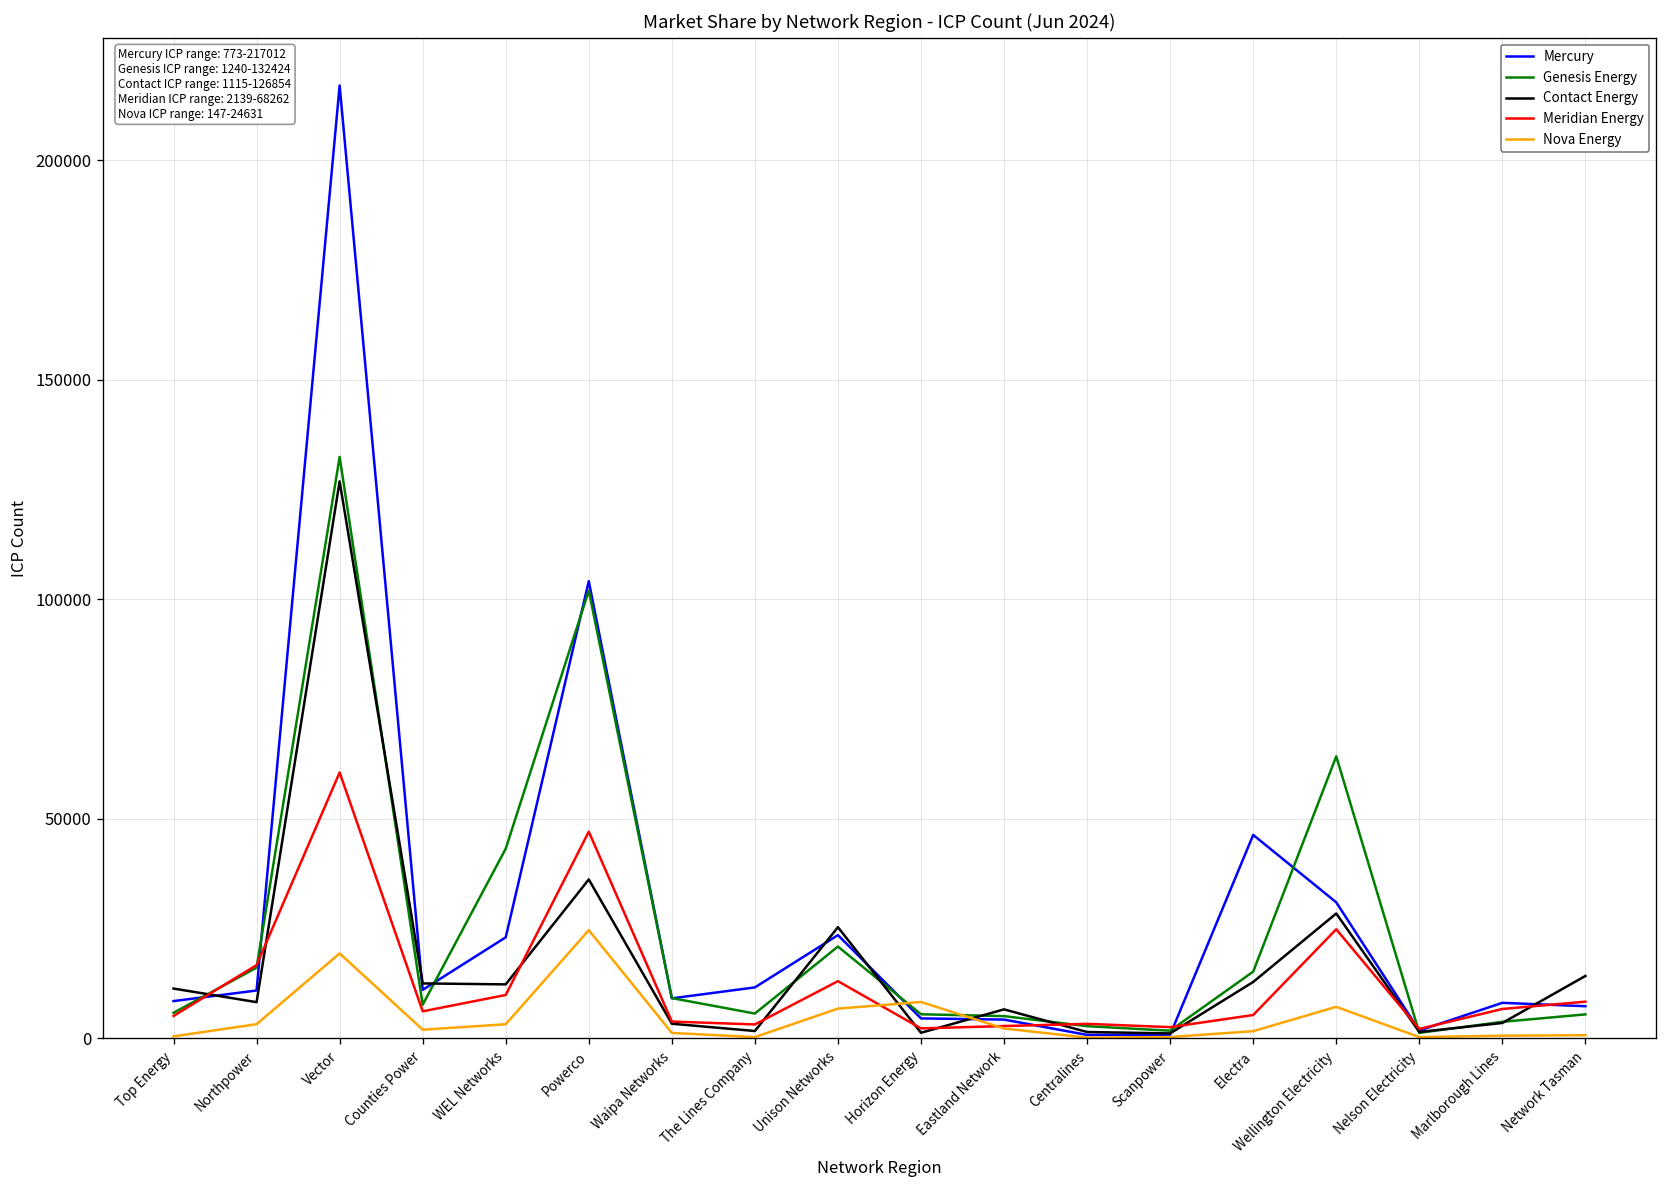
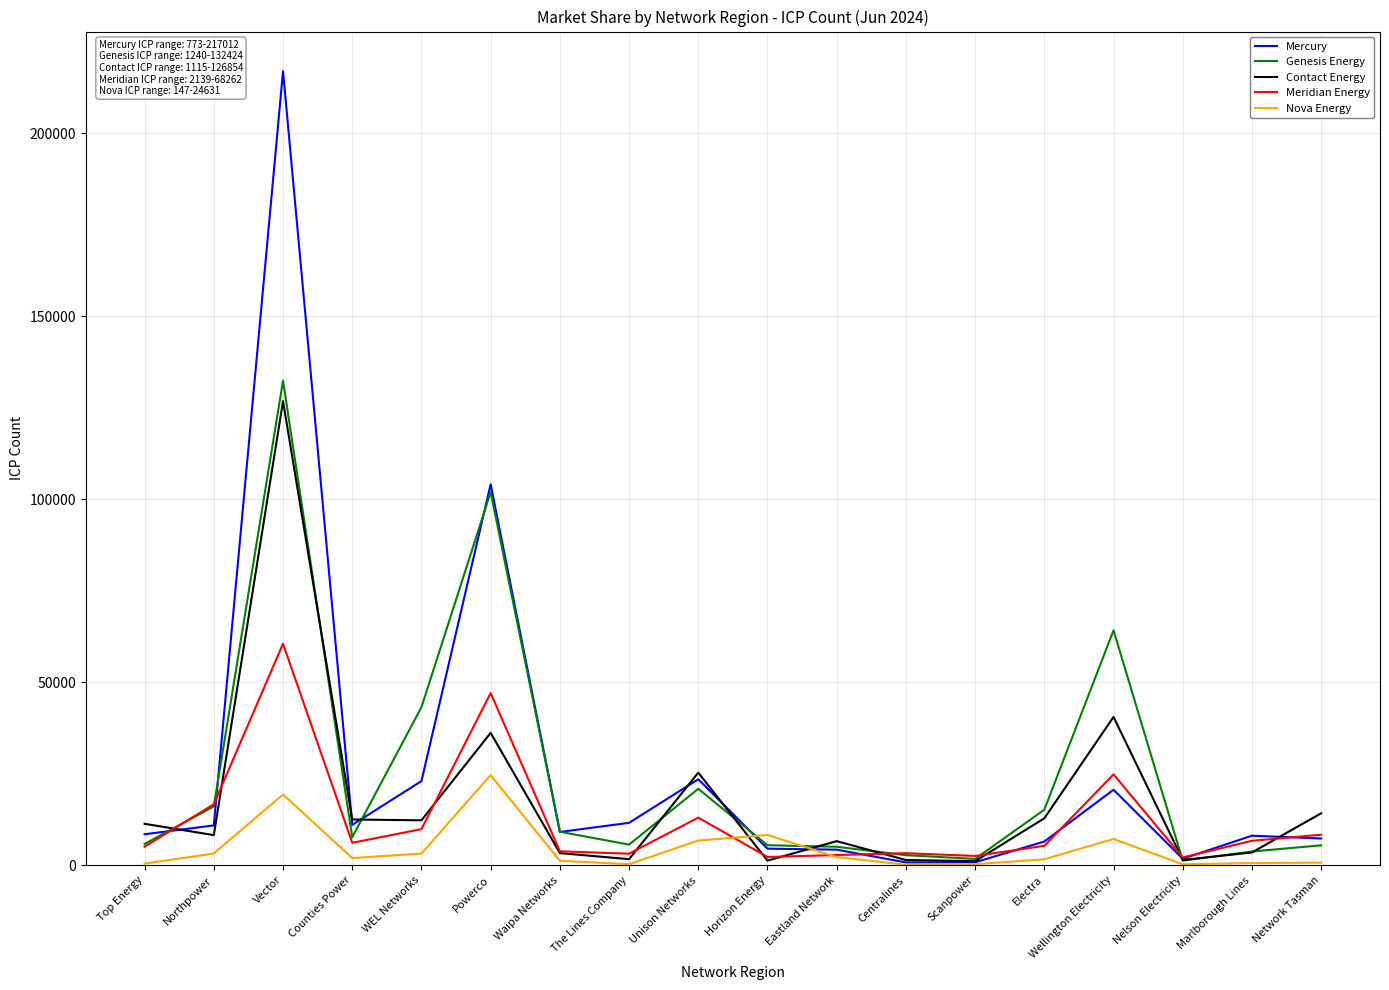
  {
    "Mercury": {
      "Top Energy": 8000,
      "Northpower": 11000,
      "Vector": 217000,
      "Counties Power": 11000,
      "WEL Networks": 23000,
      "Powerco": 104000,
      "The Lines Company": 12000,
      "Unison Networks": 24000,
      "Horizon Energy": 5000,
      "Eastland Network": 4000,
-     "Electra": 46000,
-     "Wellington Electricity": 31000,
+     "Electra": 6000,
+     "Wellington Electricity": 21000,
      "Marlborough Lines": 8000,
      "Network Tasman": 7000
    },
    "Genesis Energy": {
      "Top Energy": 6000,
      "Vector": 132000,
      "Counties Power": 8000,
      "WEL Networks": 43000,
      "Powerco": 102000,
      "The Lines Company": 6000,
      "Unison Networks": 21000,
      "Horizon Energy": 5000,
      "Eastland Network": 5000,
      "Electra": 15000,
      "Wellington Electricity": 64000,
      "Network Tasman": 5000
    },
    "Contact Energy": {
      "Top Energy": 11000,
      "Northpower": 8000,
      "Vector": 127000,
      "Counties Power": 13000,
      "WEL Networks": 12000,
      "Powerco": 36000,
      "The Lines Company": 2000,
      "Unison Networks": 25000,
      "Horizon Energy": 1000,
      "Eastland Network": 7000,
      "Electra": 13000,
-     "Wellington Electricity": 28000,
+     "Wellington Electricity": 41000,
      "Network Tasman": 14000
    },
    "Meridian Energy": {
      "Top Energy": 5000,
      "Vector": 61000,
      "Counties Power": 6000,
      "WEL Networks": 10000,
      "Powerco": 47000,
      "The Lines Company": 3000,
      "Unison Networks": 13000,
      "Horizon Energy": 2000,
      "Scanpower": 3000,
      "Electra": 5000,
      "Wellington Electricity": 25000,
      "Marlborough Lines": 7000,
      "Network Tasman": 8000
    },
    "Nova Energy": {
      "Top Energy": 0,
      "Northpower": 3000,
      "Vector": 19000,
      "Counties Power": 2000,
      "WEL Networks": 3000,
      "Powerco": 25000,
      "Waipa Networks": 1000,
      "The Lines Company": 0,
      "Unison Networks": 7000,
      "Horizon Energy": 8000,
      "Electra": 2000,
      "Wellington Electricity": 7000,
      "Nelson Electricity": 0,
      "Marlborough Lines": 1000,
      "Network Tasman": 1000
    }
  }
